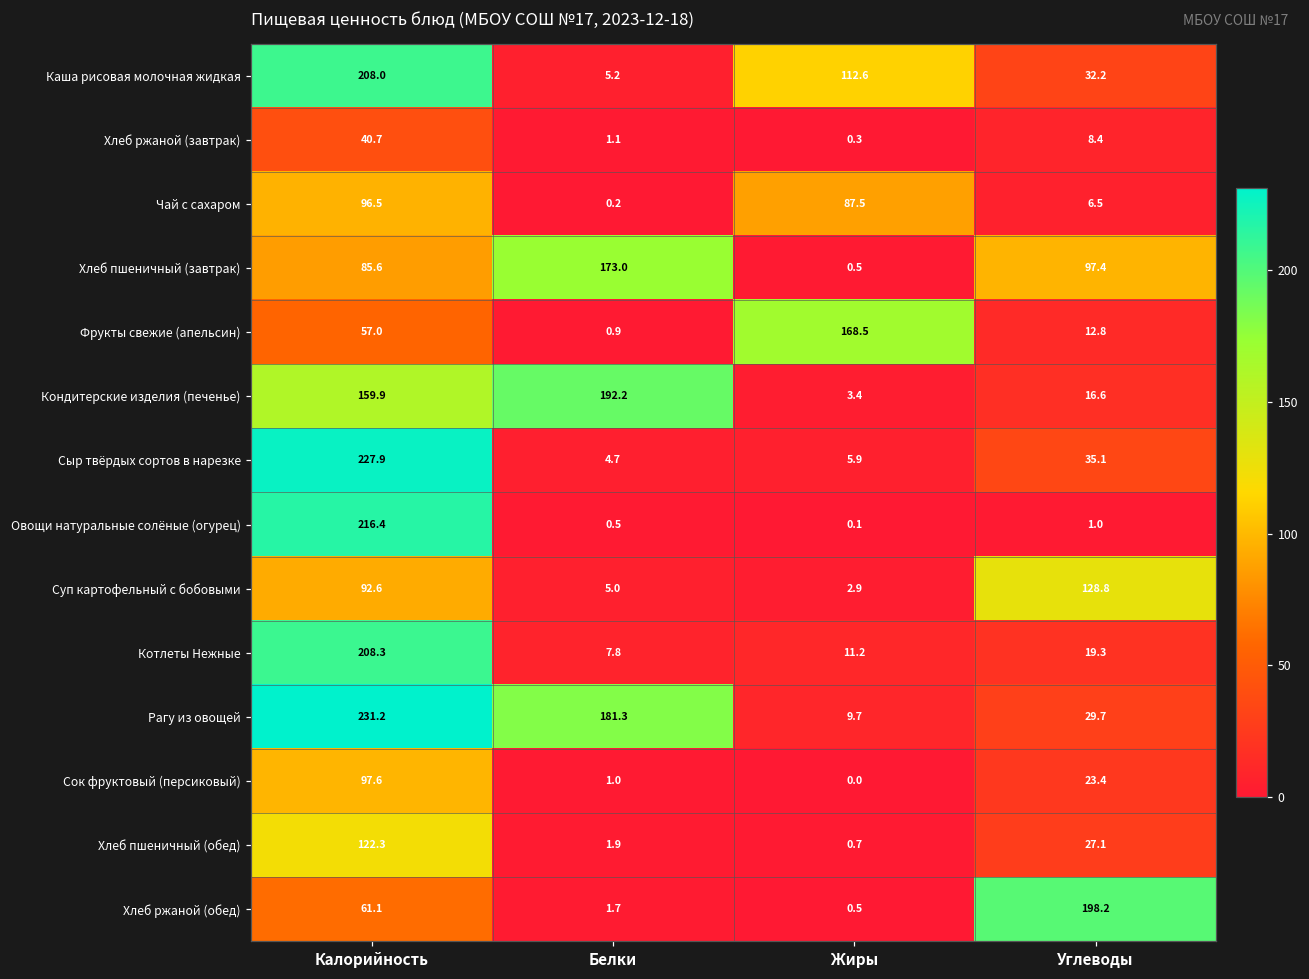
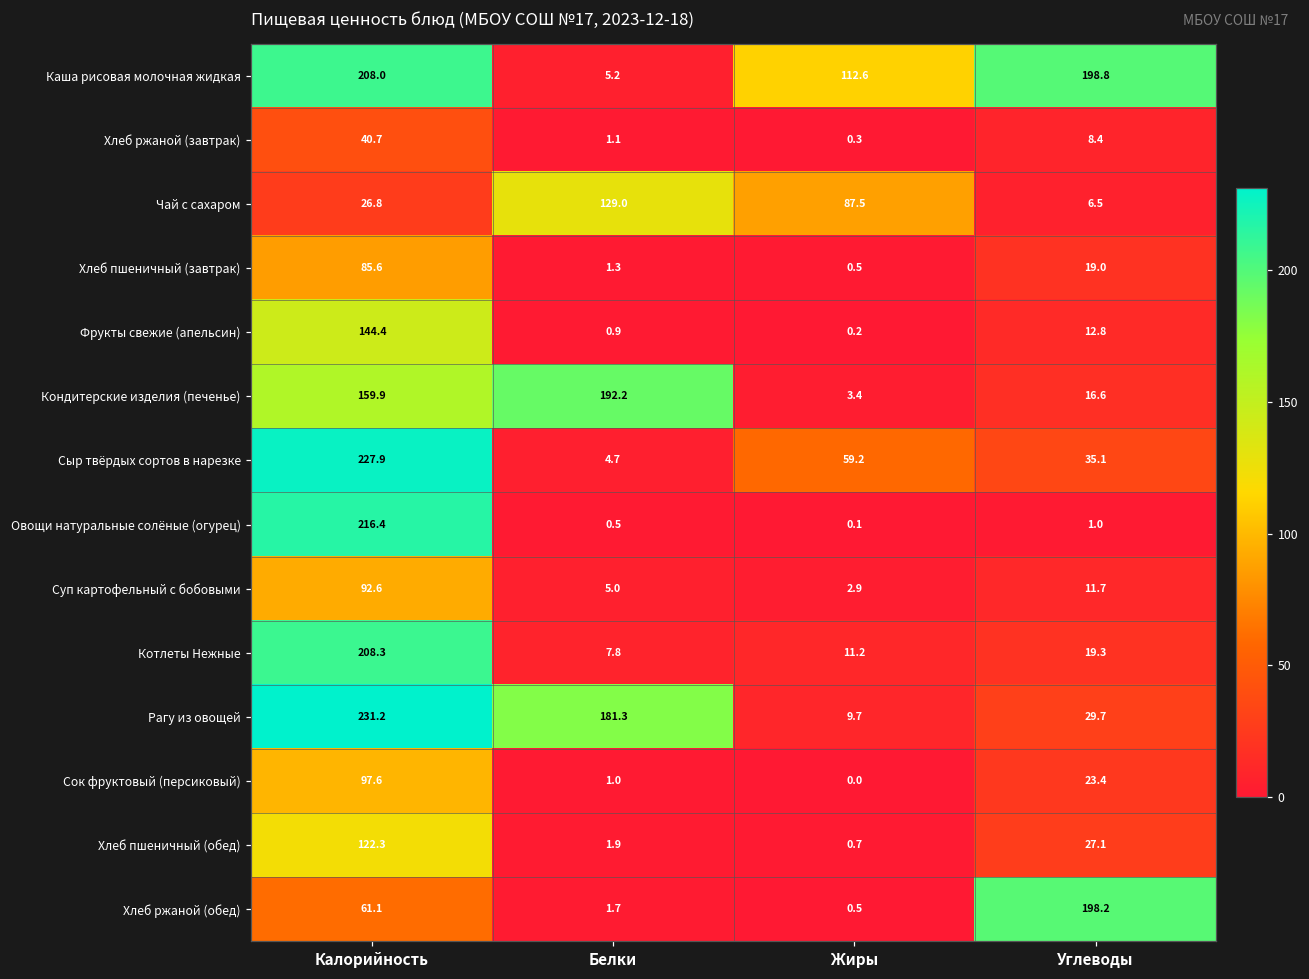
  {
    "Каша рисовая молочная жидкая": {
      "Калорийность": 208.0,
      "Белки": 5.2,
      "Жиры": 112.6,
-     "Углеводы": 32.2
+     "Углеводы": 198.8
    },
    "Хлеб ржаной (завтрак)": {
      "Калорийность": 40.7,
      "Белки": 1.1,
      "Жиры": 0.3,
      "Углеводы": 8.4
    },
    "Чай с сахаром": {
-     "Калорийность": 96.5,
-     "Белки": 0.2,
+     "Калорийность": 26.8,
+     "Белки": 129.0,
      "Жиры": 87.5,
      "Углеводы": 6.5
    },
    "Хлеб пшеничный (завтрак)": {
      "Калорийность": 85.6,
-     "Белки": 173.0,
+     "Белки": 1.3,
      "Жиры": 0.5,
-     "Углеводы": 97.4
+     "Углеводы": 19.0
    },
    "Фрукты свежие (апельсин)": {
-     "Калорийность": 57.0,
+     "Калорийность": 144.4,
      "Белки": 0.9,
-     "Жиры": 168.5,
+     "Жиры": 0.2,
      "Углеводы": 12.8
    },
    "Кондитерские изделия (печенье)": {
      "Калорийность": 159.9,
      "Белки": 192.2,
      "Жиры": 3.4,
      "Углеводы": 16.6
    },
    "Сыр твёрдых сортов в нарезке": {
      "Калорийность": 227.9,
      "Белки": 4.7,
-     "Жиры": 5.9,
+     "Жиры": 59.2,
      "Углеводы": 35.1
    },
    "Овощи натуральные солёные (огурец)": {
      "Калорийность": 216.4,
      "Белки": 0.5,
      "Жиры": 0.1,
      "Углеводы": 1.0
    },
    "Суп картофельный с бобовыми": {
      "Калорийность": 92.6,
      "Белки": 5.0,
      "Жиры": 2.9,
-     "Углеводы": 128.8
+     "Углеводы": 11.7
    },
    "Котлеты Нежные": {
      "Калорийность": 208.3,
      "Белки": 7.8,
      "Жиры": 11.2,
      "Углеводы": 19.3
    },
    "Рагу из овощей": {
      "Калорийность": 231.2,
      "Белки": 181.3,
      "Жиры": 9.7,
      "Углеводы": 29.7
    },
    "Сок фруктовый (персиковый)": {
      "Калорийность": 97.6,
      "Белки": 1.0,
      "Жиры": 0.0,
      "Углеводы": 23.4
    },
    "Хлеб пшеничный (обед)": {
      "Калорийность": 122.3,
      "Белки": 1.9,
      "Жиры": 0.7,
      "Углеводы": 27.1
    },
    "Хлеб ржаной (обед)": {
      "Калорийность": 61.1,
      "Белки": 1.7,
      "Жиры": 0.5,
      "Углеводы": 198.2
    }
  }
